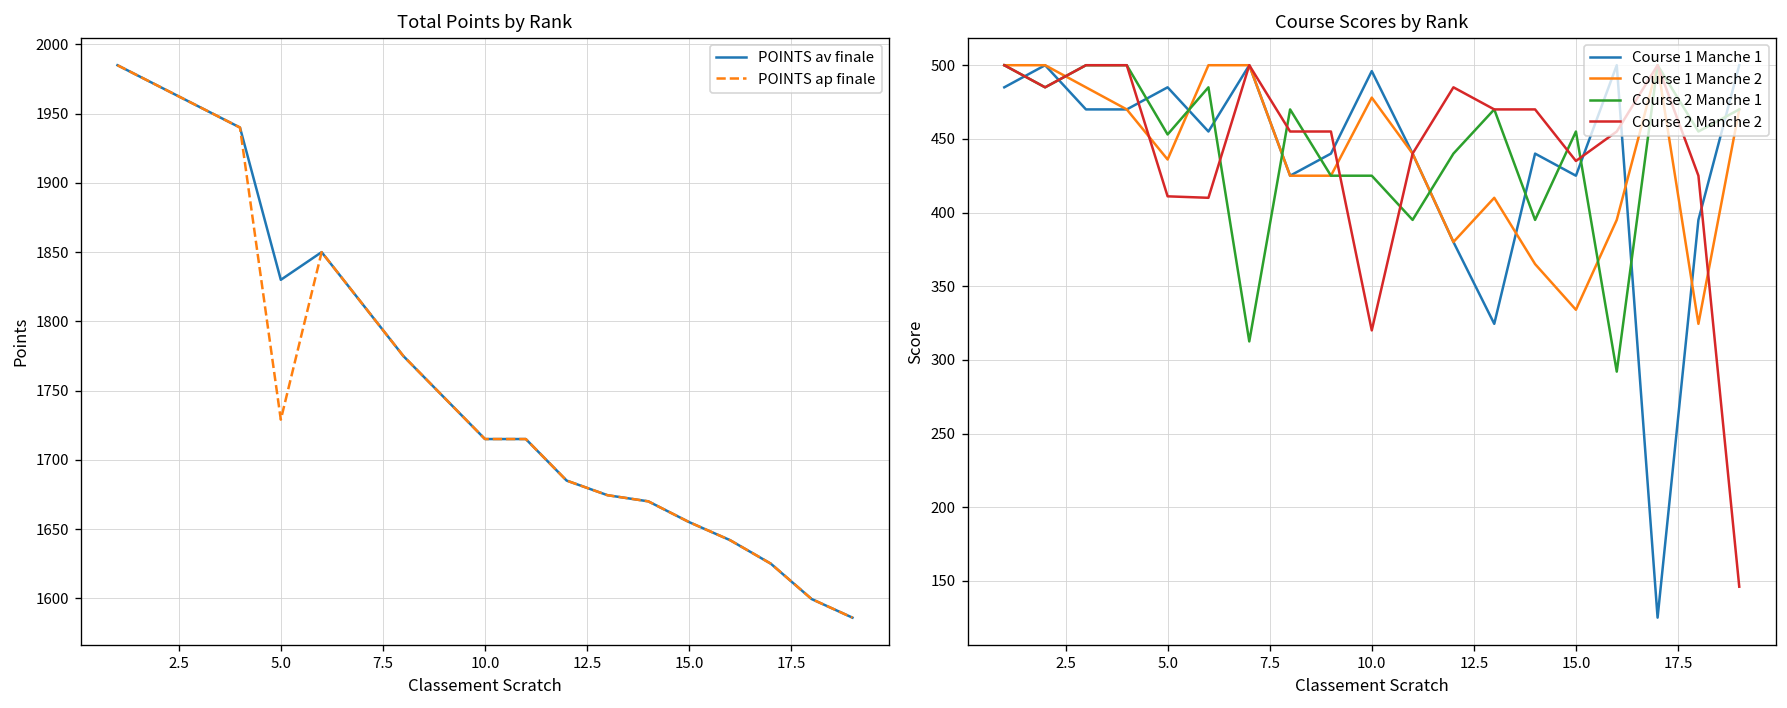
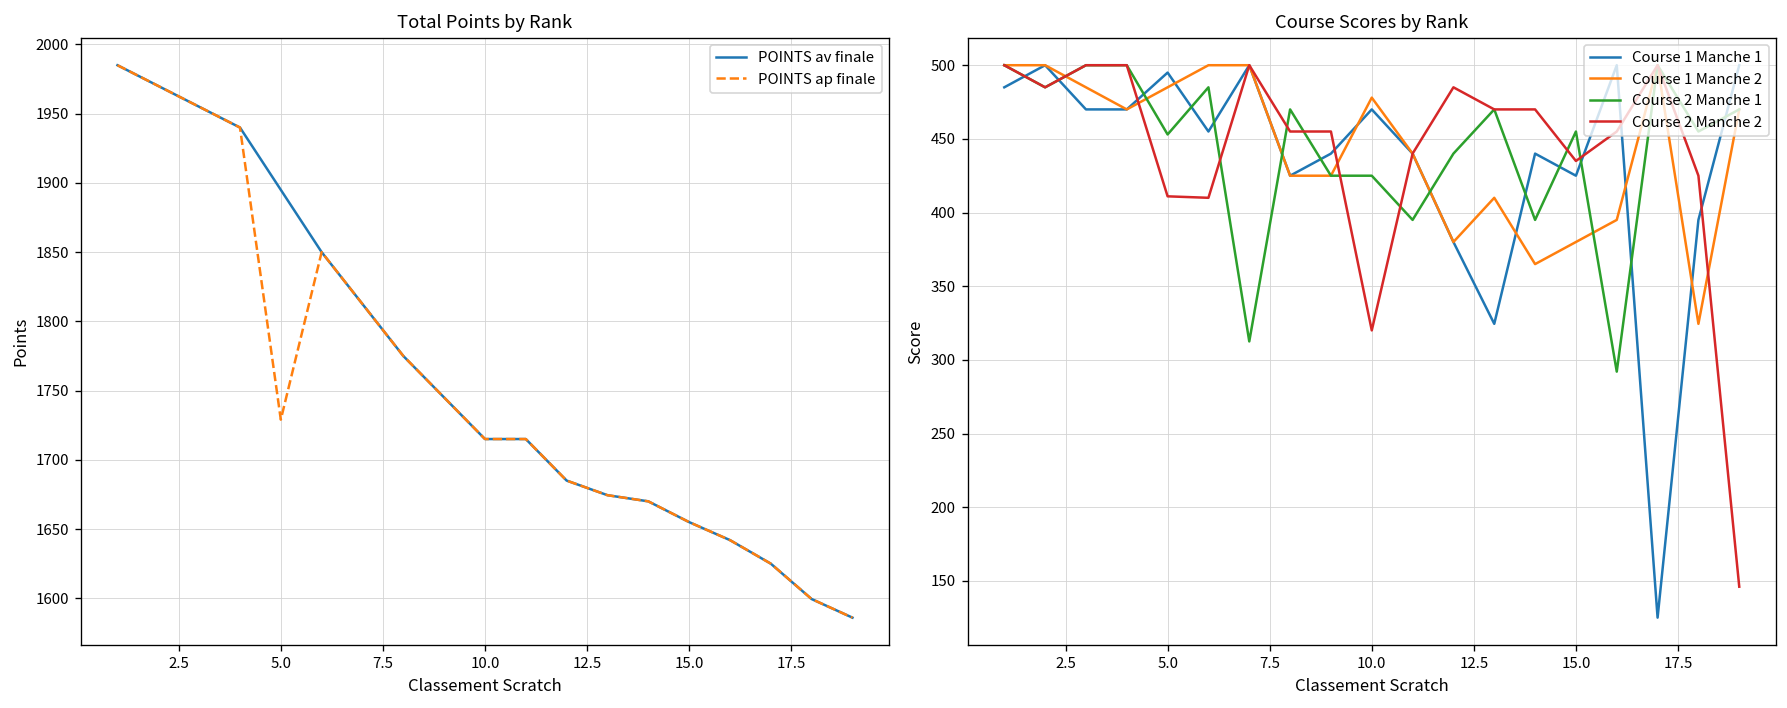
  {
    "Total Points by Rank": {
      "POINTS av finale": {
-       "5.0": 1830
+       "5.0": 1895
      },
      "POINTS ap finale": {
        "5.0": 1729
      }
    },
    "Course Scores by Rank": {
      "Course 1 Manche 1": {
-       "5.0": 485,
-       "10.0": 496,
+       "5.0": 495,
+       "10.0": 470,
        "15.0": 425
      },
      "Course 1 Manche 2": {
-       "5.0": 436,
+       "5.0": 485,
        "10.0": 478,
-       "15.0": 334
+       "15.0": 380
      },
      "Course 2 Manche 1": {
        "5.0": 453,
        "10.0": 425,
        "15.0": 455
      },
      "Course 2 Manche 2": {
        "5.0": 411,
        "10.0": 320,
        "15.0": 435
      }
    }
  }
